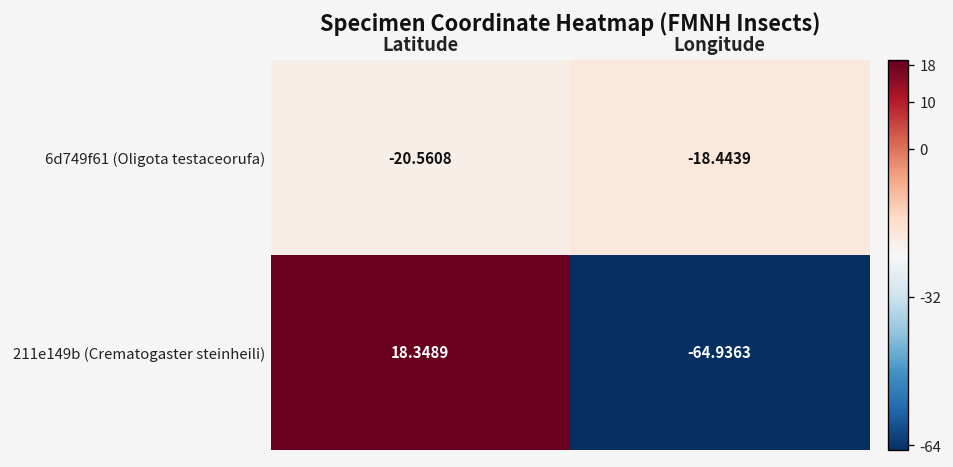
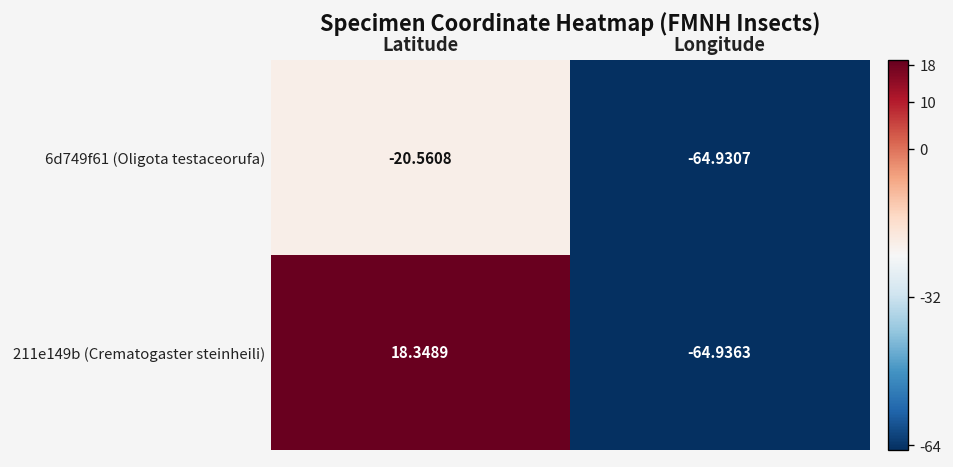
  {
    "6d749f61 (Oligota testaceorufa)": {
      "Latitude": -20.5608,
-     "Longitude": -18.4439
+     "Longitude": -64.9307
    },
    "211e149b (Crematogaster steinheili)": {
      "Latitude": 18.3489,
      "Longitude": -64.9363
    }
  }
